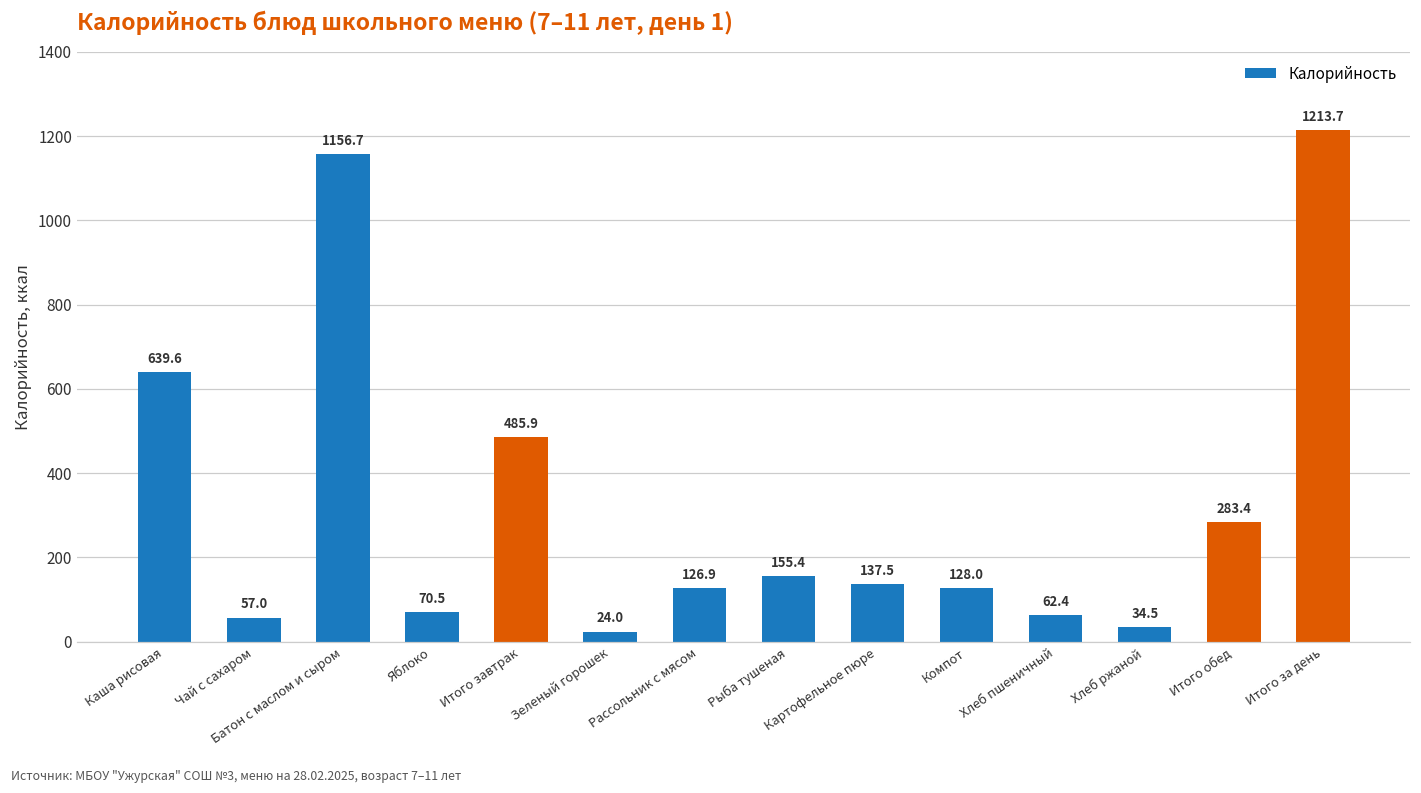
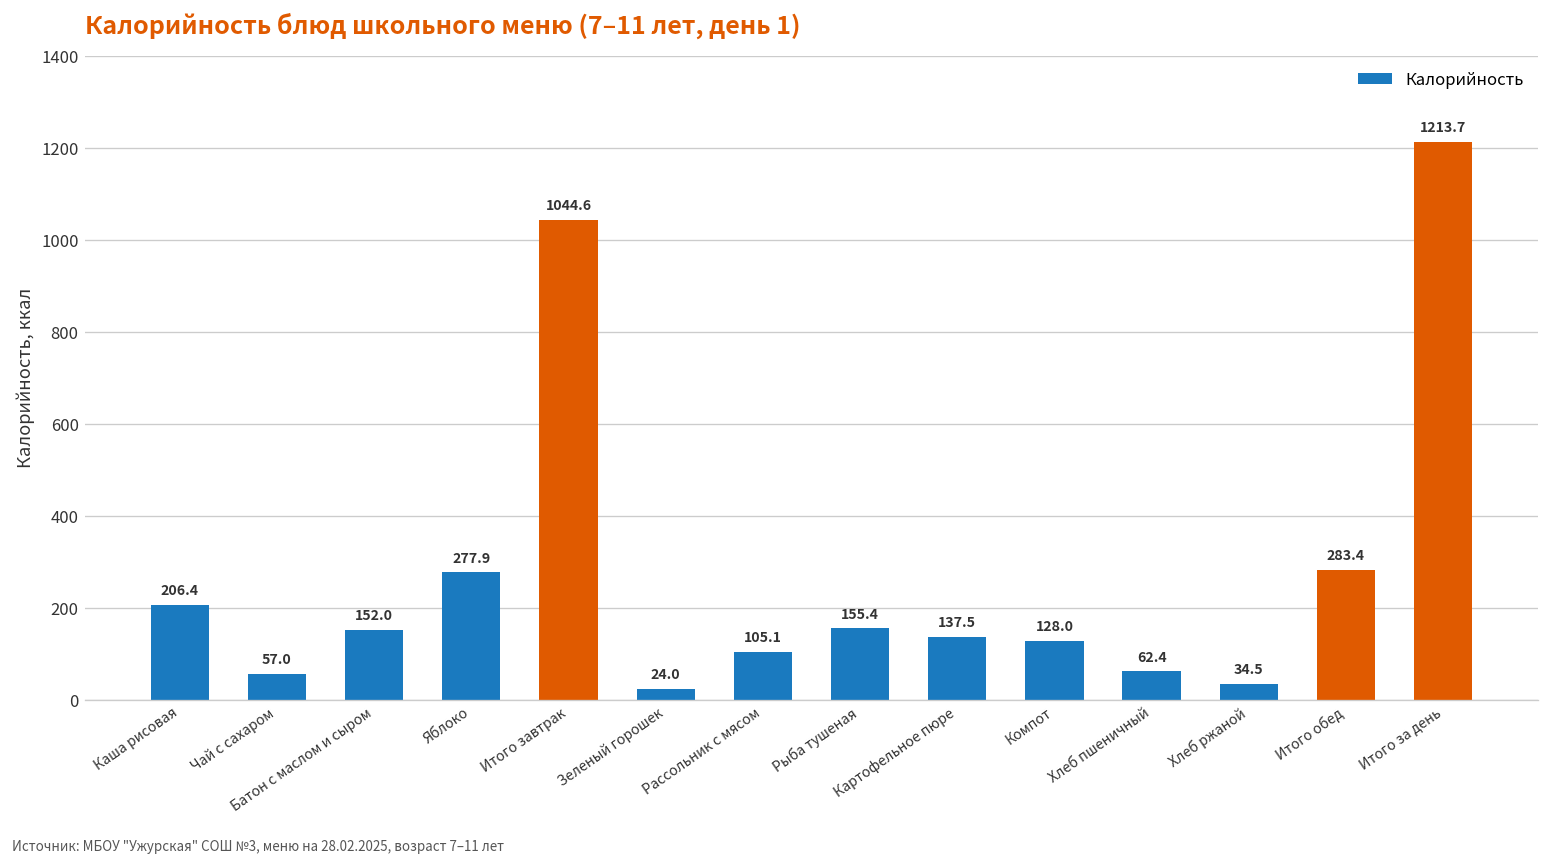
  {
-   "Каша рисовая": 639.6,
+   "Каша рисовая": 206.4,
    "Чай с сахаром": 57.0,
-   "Батон с маслом и сыром": 1156.7,
-   "Яблоко": 70.5,
-   "Итого завтрак": 485.9,
+   "Батон с маслом и сыром": 152.0,
+   "Яблоко": 277.9,
+   "Итого завтрак": 1044.6,
    "Зеленый горошек": 24.0,
-   "Рассольник с мясом": 126.9,
+   "Рассольник с мясом": 105.1,
    "Рыба тушеная": 155.4,
    "Картофельное пюре": 137.5,
    "Компот": 128.0,
    "Хлеб пшеничный": 62.4,
    "Хлеб ржаной": 34.5,
    "Итого обед": 283.4,
    "Итого за день": 1213.7
  }
